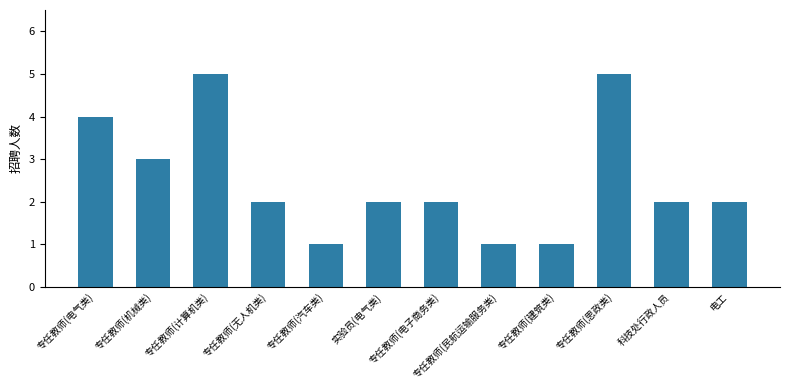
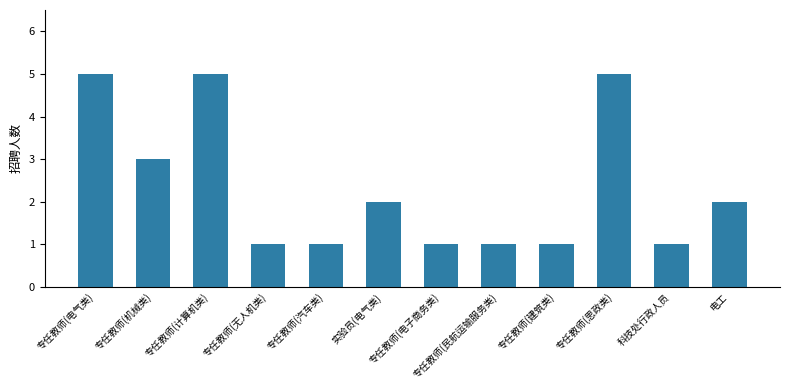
  {
-   "专任教师(电气类)": 4,
+   "专任教师(电气类)": 5,
    "专任教师(机械类)": 3,
    "专任教师(计算机类)": 5,
-   "专任教师(无人机类)": 2,
+   "专任教师(无人机类)": 1,
    "专任教师(汽车类)": 1,
    "实验员(电气类)": 2,
-   "专任教师(电子商务类)": 2,
+   "专任教师(电子商务类)": 1,
    "专任教师(民航运输服务类)": 1,
    "专任教师(建筑类)": 1,
    "专任教师(思政类)": 5,
-   "科技处行政人员": 2,
+   "科技处行政人员": 1,
    "电工": 2
  }
